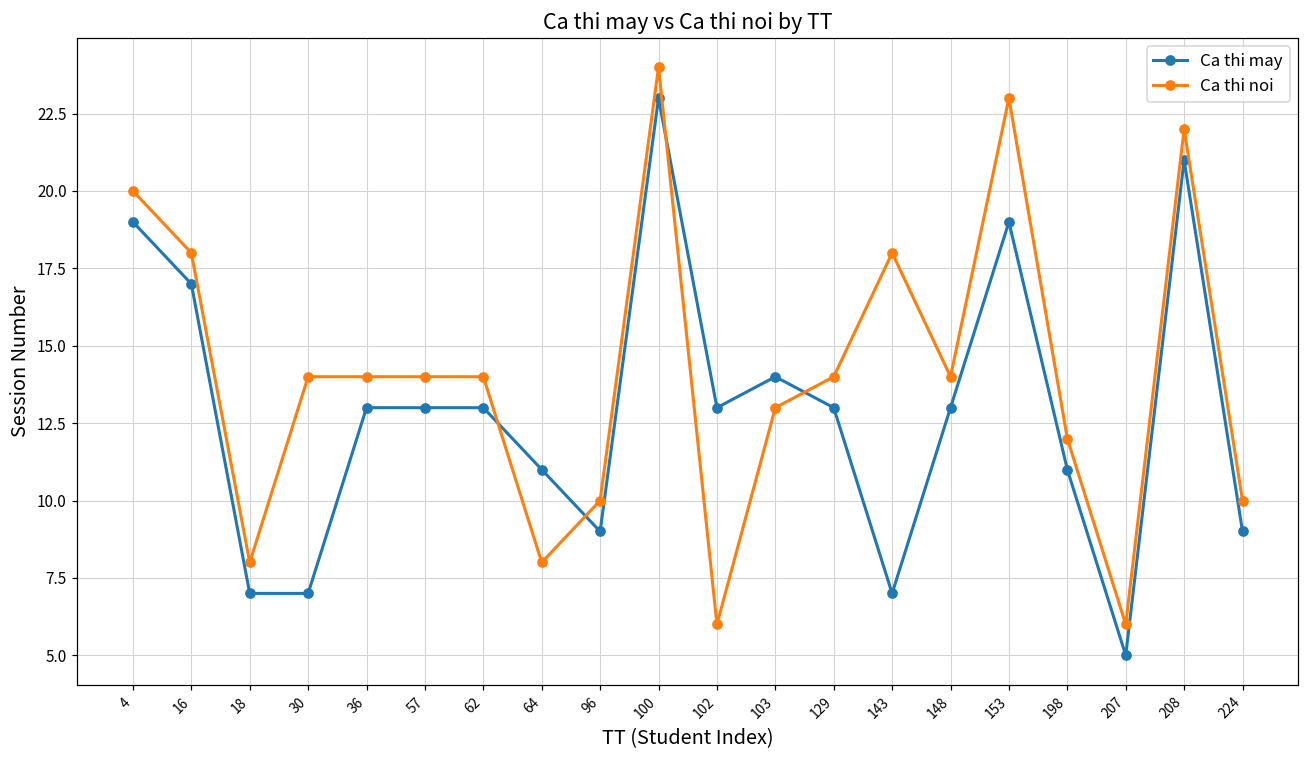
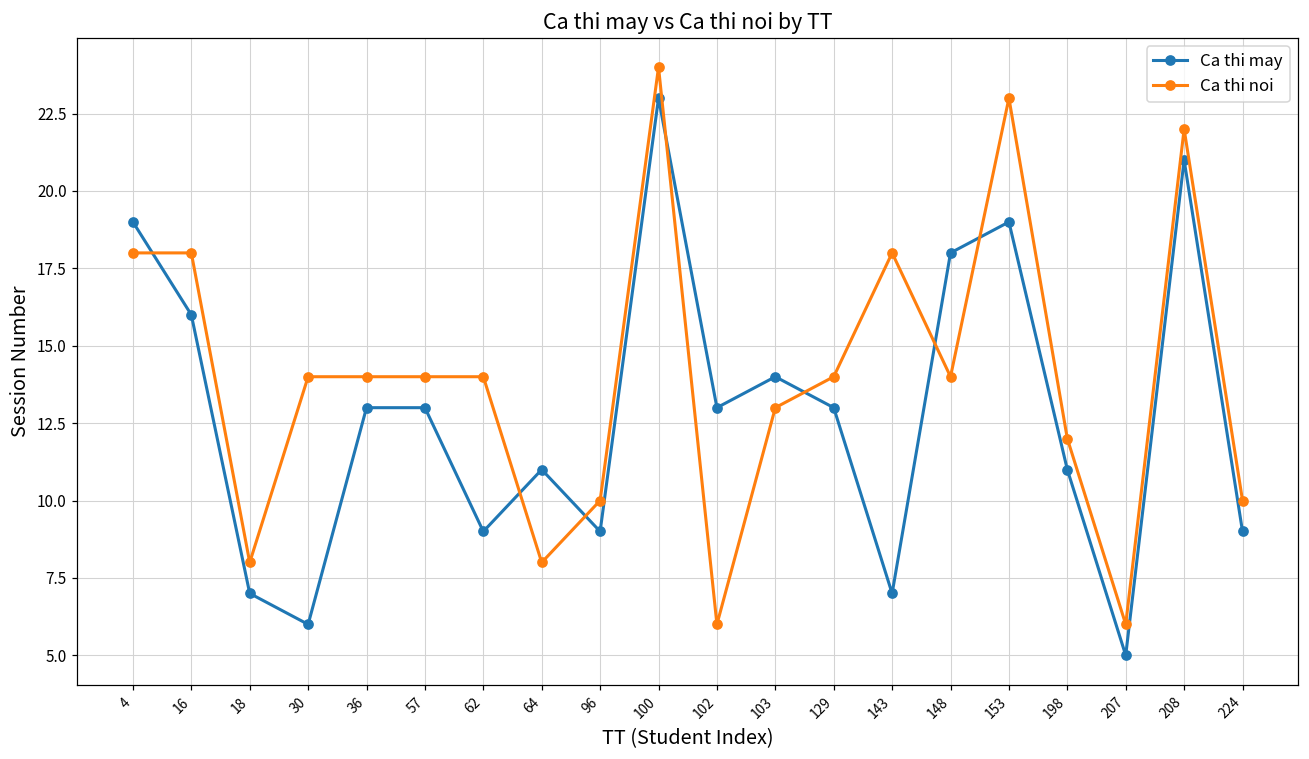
  {
    "Ca thi may": {
      "4": 19,
-     "16": 17,
+     "16": 16,
      "18": 7,
-     "30": 7,
+     "30": 6,
      "36": 13,
      "57": 13,
-     "62": 13,
+     "62": 9,
      "64": 11,
      "96": 9,
      "100": 23,
      "102": 13,
      "103": 14,
      "129": 13,
      "143": 7,
-     "148": 13,
+     "148": 18,
      "153": 19,
      "198": 11,
      "207": 5,
      "208": 21,
      "224": 9
    },
    "Ca thi noi": {
-     "4": 20,
+     "4": 18,
      "16": 18,
      "18": 8,
      "30": 14,
      "36": 14,
      "57": 14,
      "62": 14,
      "64": 8,
      "96": 10,
      "100": 24,
      "102": 6,
      "103": 13,
      "129": 14,
      "143": 18,
      "148": 14,
      "153": 23,
      "198": 12,
      "207": 6,
      "208": 22,
      "224": 10
    }
  }
